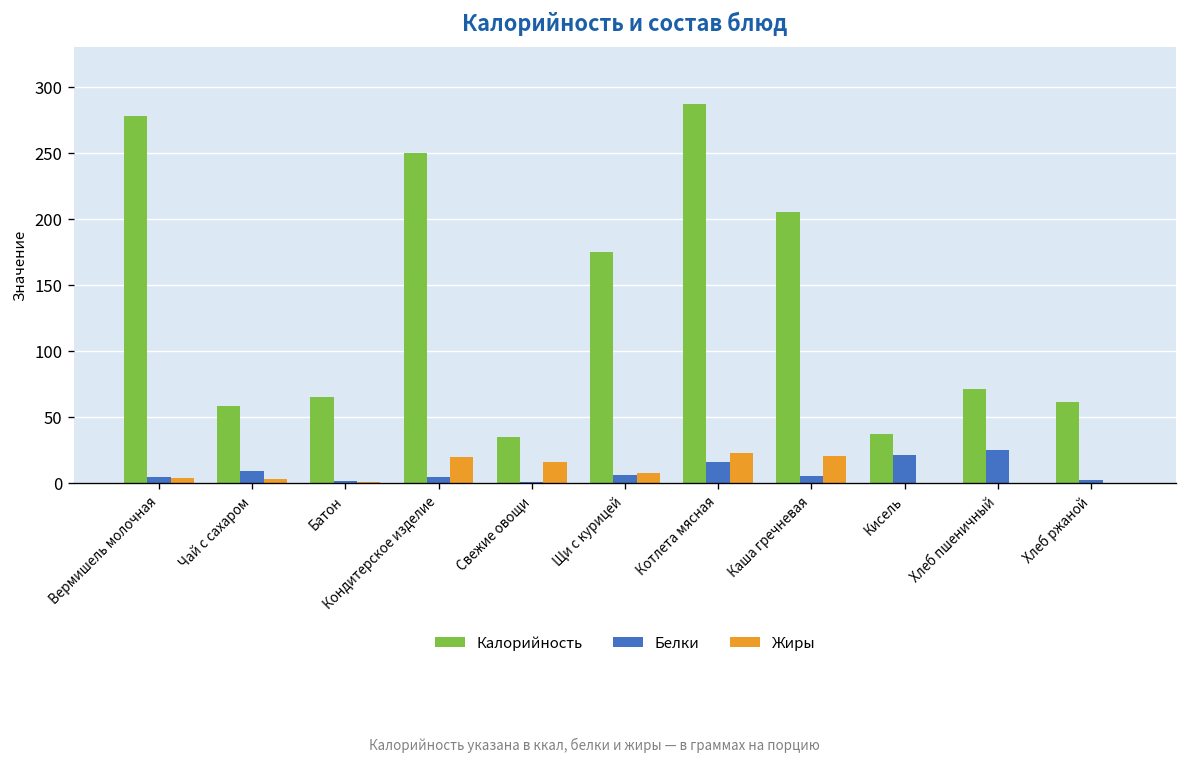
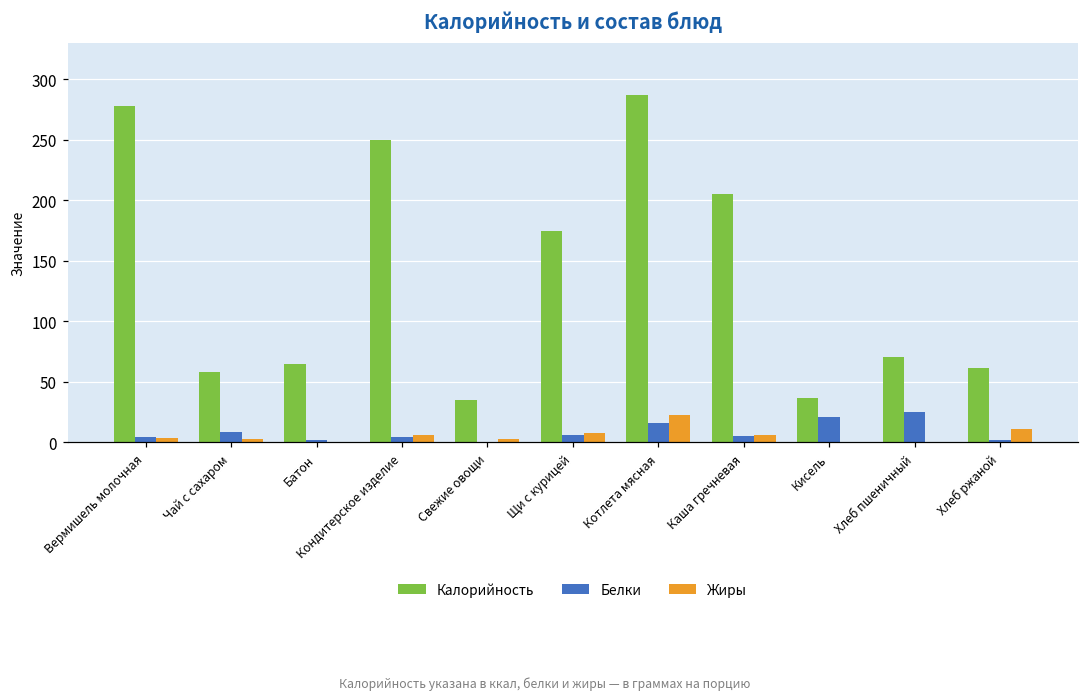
  {
    "Калорийность": {
      "Вермишель молочная": 278,
      "Чай с сахаром": 58,
      "Батон": 65,
      "Кондитерское изделие": 250,
      "Свежие овощи": 35,
      "Щи с курицей": 175,
      "Котлета мясная": 287,
      "Каша гречневая": 205,
      "Кисель": 37,
      "Хлеб пшеничный": 71,
      "Хлеб ржаной": 61
    },
    "Белки": {
      "Вермишель молочная": 4,
      "Чай с сахаром": 9,
      "Кондитерское изделие": 5,
      "Щи с курицей": 6,
      "Котлета мясная": 16,
      "Каша гречневая": 5,
      "Кисель": 21,
      "Хлеб пшеничный": 25
    },
    "Жиры": {
      "Вермишель молочная": 4,
      "Чай с сахаром": 3,
-     "Кондитерское изделие": 20,
-     "Свежие овощи": 16,
+     "Кондитерское изделие": 6,
+     "Свежие овощи": 2,
      "Щи с курицей": 8,
      "Котлета мясная": 23,
-     "Каша гречневая": 20,
+     "Каша гречневая": 6,
      "Кисель": 0,
-     "Хлеб ржаной": 0
+     "Хлеб ржаной": 11
    }
  }
